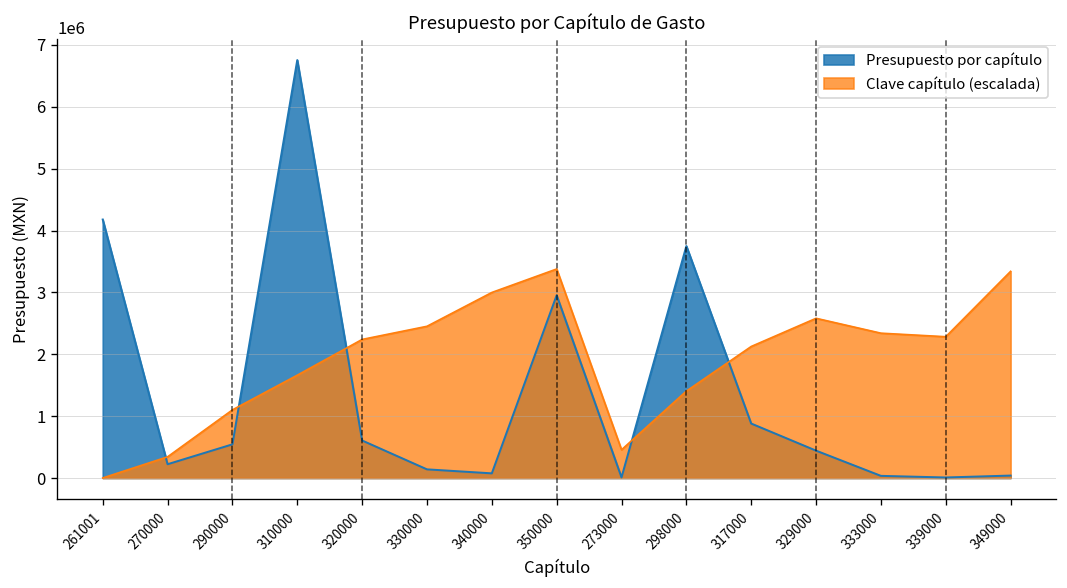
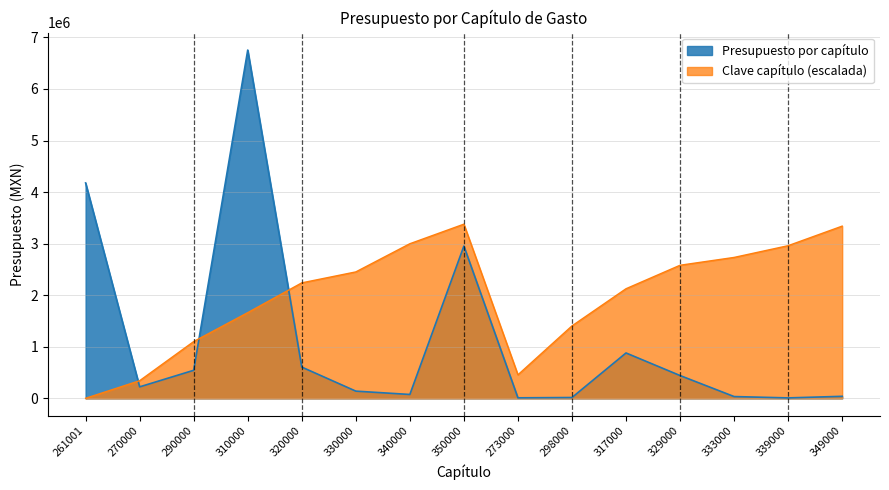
  {
    "Presupuesto por capítulo": {
      "261001": 4200000,
      "270000": 200000,
      "290000": 500000,
      "310000": 6800000,
      "320000": 600000,
      "330000": 100000,
      "340000": 100000,
      "350000": 3000000,
      "273000": 0,
-     "298000": 3700000,
+     "298000": 0,
      "317000": 900000,
      "329000": 400000,
      "333000": 0,
      "339000": 0,
      "349000": 0
    },
    "Clave capítulo (escalada)": {
      "261001": 0,
      "270000": 300000,
      "290000": 1100000,
      "310000": 1700000,
      "320000": 2200000,
      "330000": 2500000,
      "340000": 3000000,
      "350000": 3400000,
      "273000": 500000,
      "298000": 1400000,
      "317000": 2100000,
      "329000": 2600000,
-     "333000": 2300000,
-     "339000": 2300000,
+     "333000": 2700000,
+     "339000": 3000000,
      "349000": 3300000
    }
  }
